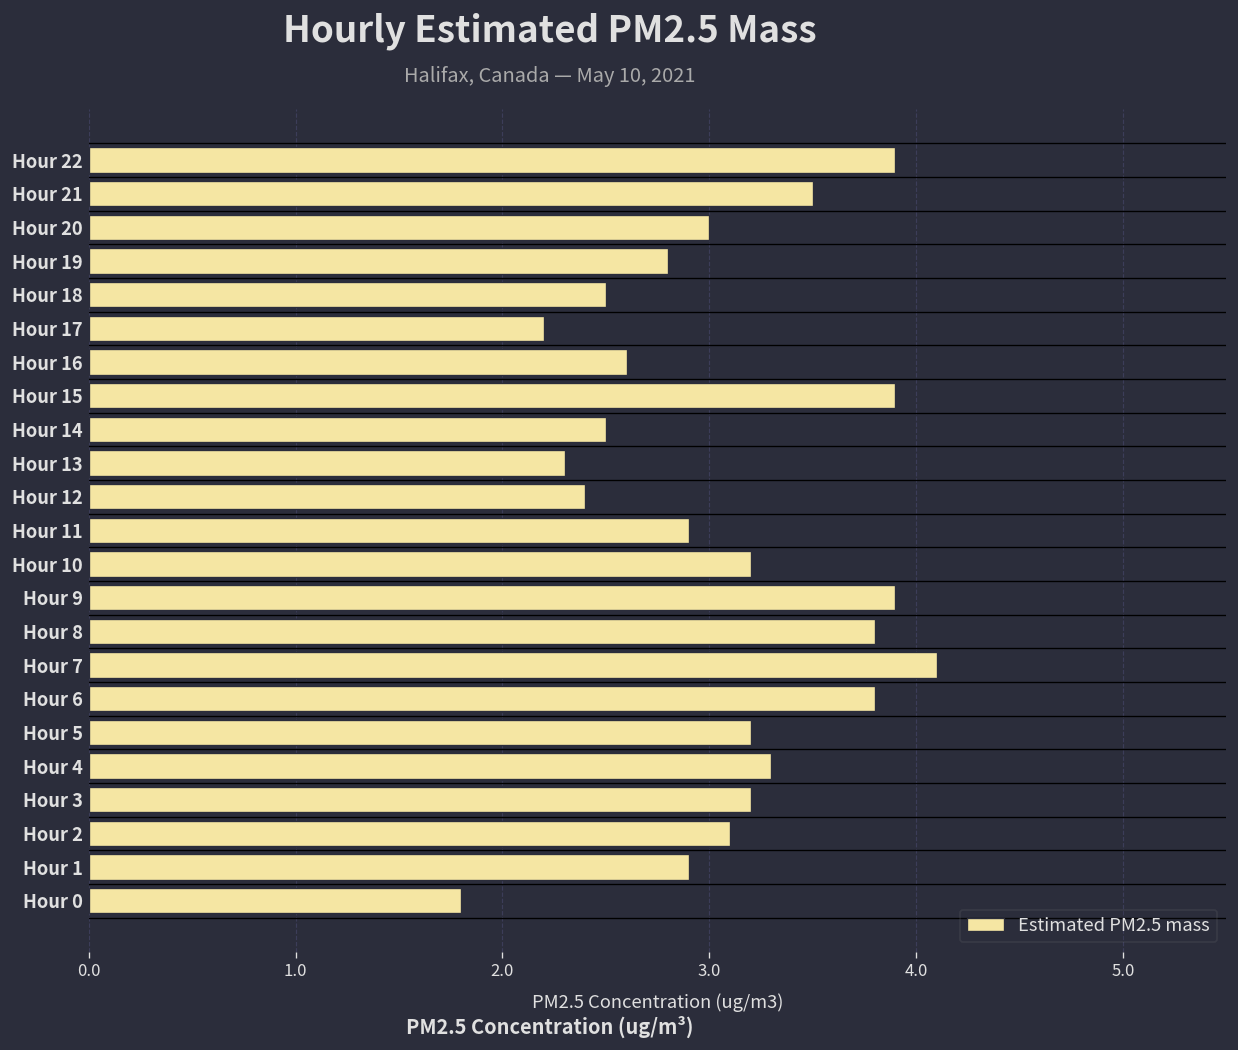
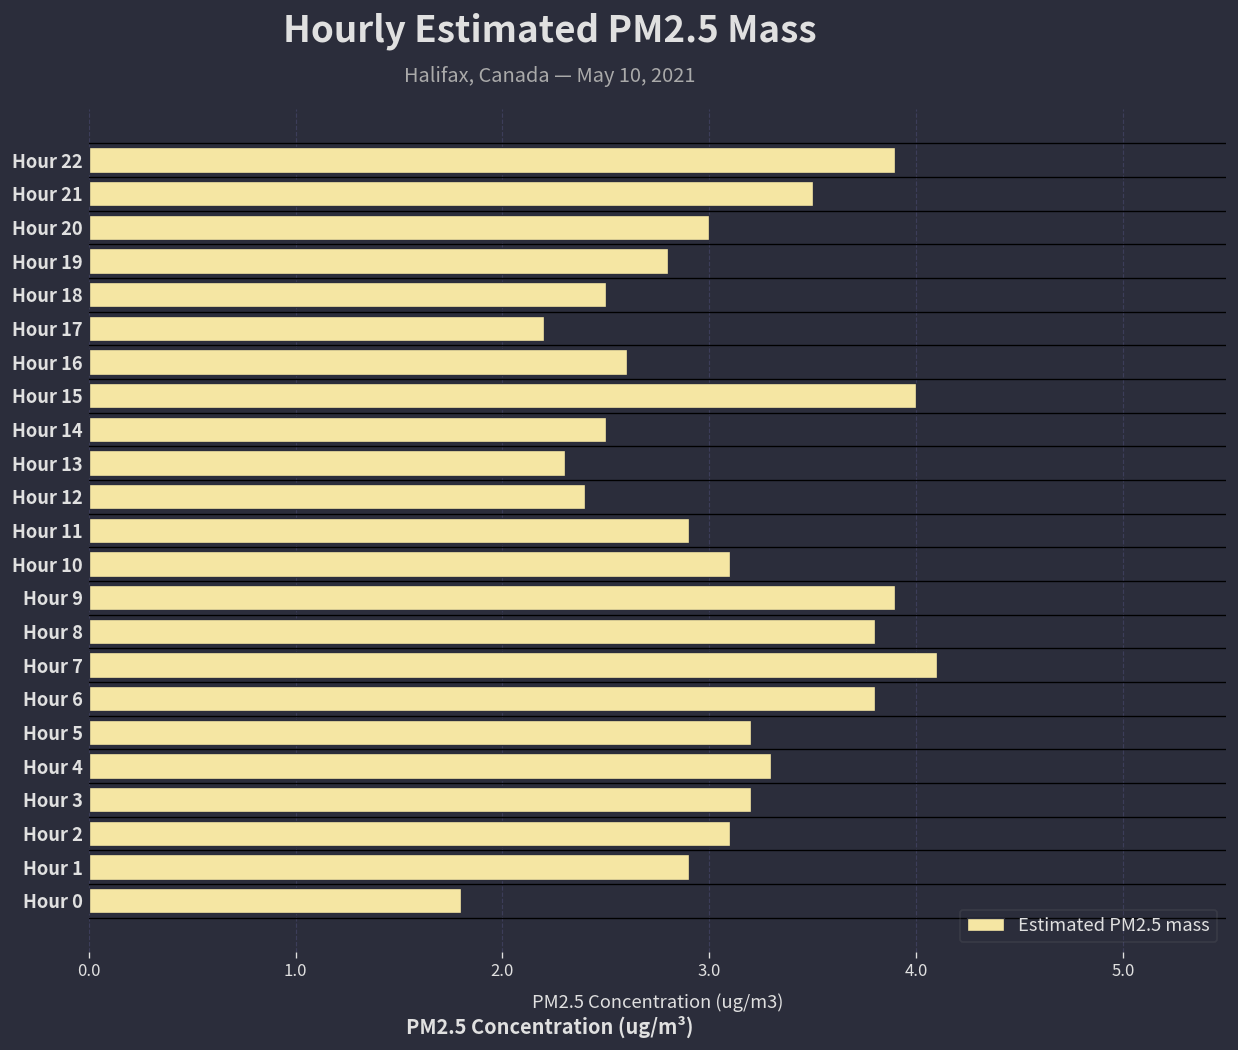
  {
    "Hour 22": 3.9,
    "Hour 21": 3.5,
    "Hour 20": 3.0,
    "Hour 19": 2.8,
    "Hour 18": 2.5,
    "Hour 17": 2.2,
    "Hour 16": 2.6,
-   "Hour 15": 3.9,
+   "Hour 15": 4.0,
    "Hour 14": 2.5,
    "Hour 13": 2.3,
    "Hour 12": 2.4,
    "Hour 11": 2.9,
-   "Hour 10": 3.2,
+   "Hour 10": 3.1,
    "Hour 9": 3.9,
    "Hour 8": 3.8,
    "Hour 7": 4.1,
    "Hour 6": 3.8,
    "Hour 5": 3.2,
    "Hour 4": 3.3,
    "Hour 3": 3.2,
    "Hour 2": 3.1,
    "Hour 1": 2.9,
    "Hour 0": 1.8
  }
